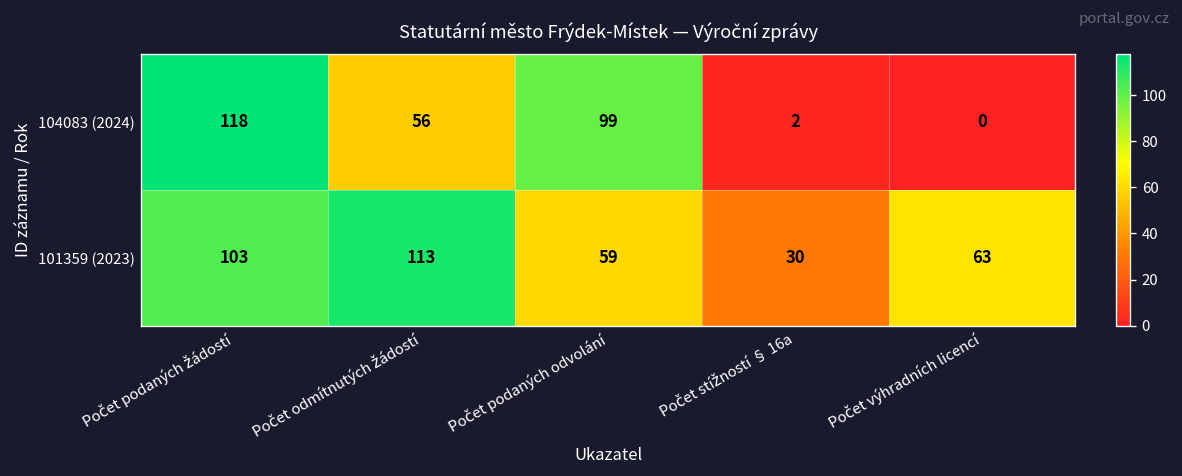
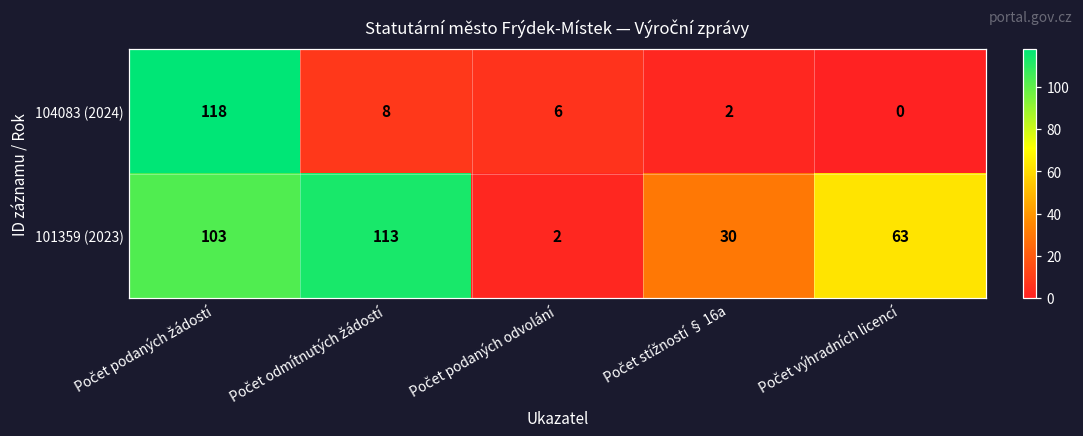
  {
    "104083 (2024)": {
      "Počet podaných žádostí": 118,
-     "Počet odmítnutých žádostí": 56,
-     "Počet podaných odvolání": 99,
+     "Počet odmítnutých žádostí": 8,
+     "Počet podaných odvolání": 6,
      "Počet stížností § 16a": 2,
      "Počet výhradních licencí": 0
    },
    "101359 (2023)": {
      "Počet podaných žádostí": 103,
      "Počet odmítnutých žádostí": 113,
-     "Počet podaných odvolání": 59,
+     "Počet podaných odvolání": 2,
      "Počet stížností § 16a": 30,
      "Počet výhradních licencí": 63
    }
  }
